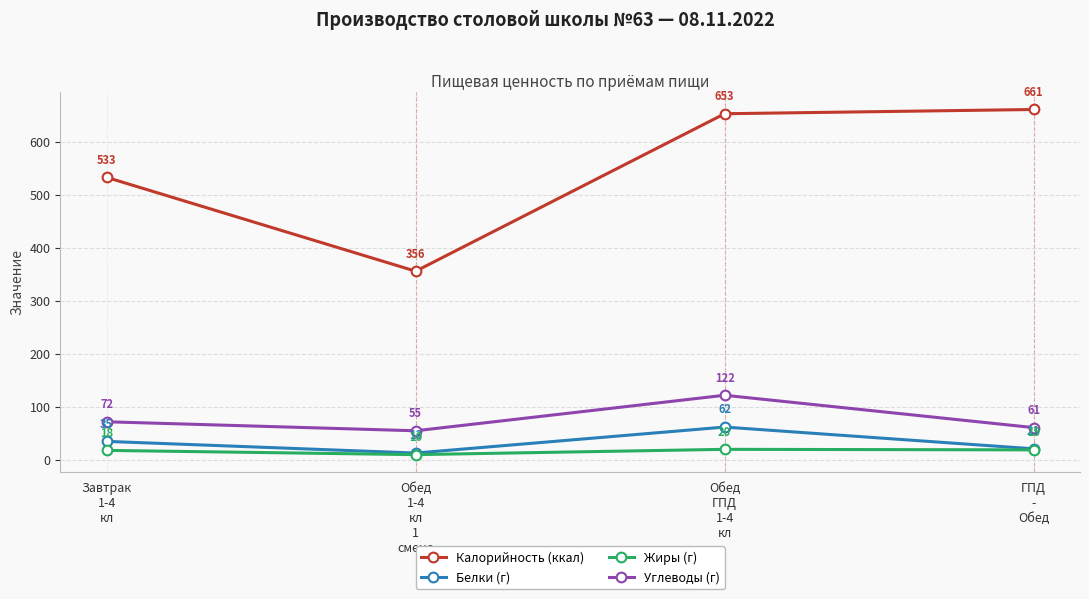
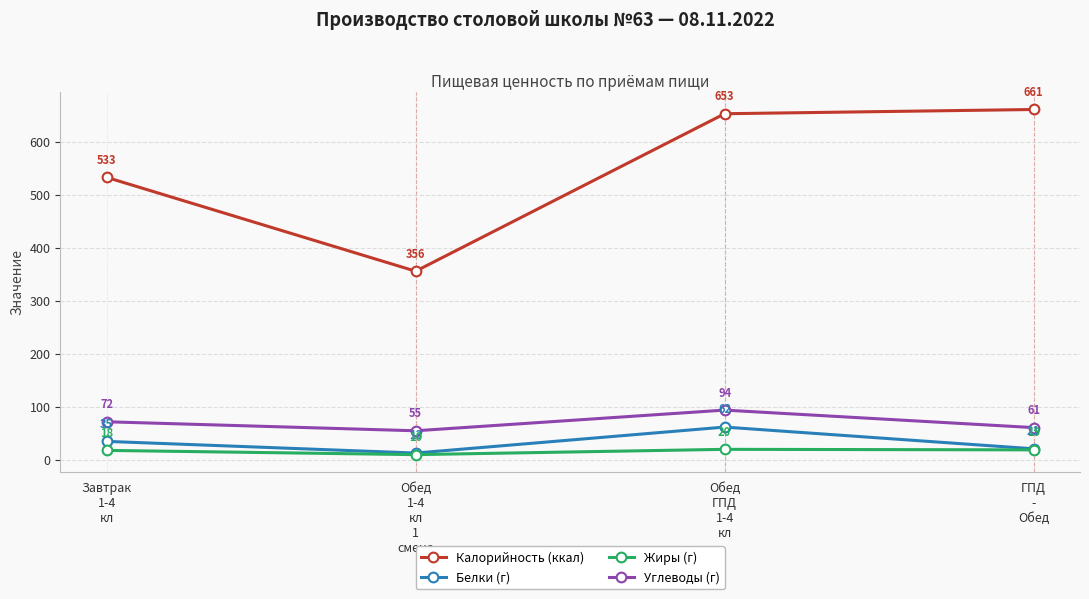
  {
    "Калорийность (ккал)": {
      "Завтрак 1-4 кл": 533,
      "Обед 1-4 кл 1 смена": 356,
      "Обед ГПД 1-4 кл": 653,
      "ГПД - Обед": 661
    },
    "Углеводы (г)": {
      "Завтрак 1-4 кл": 72,
      "Обед 1-4 кл 1 смена": 55,
-     "Обед ГПД 1-4 кл": 122,
+     "Обед ГПД 1-4 кл": 94,
      "ГПД - Обед": 61
    }
  }
